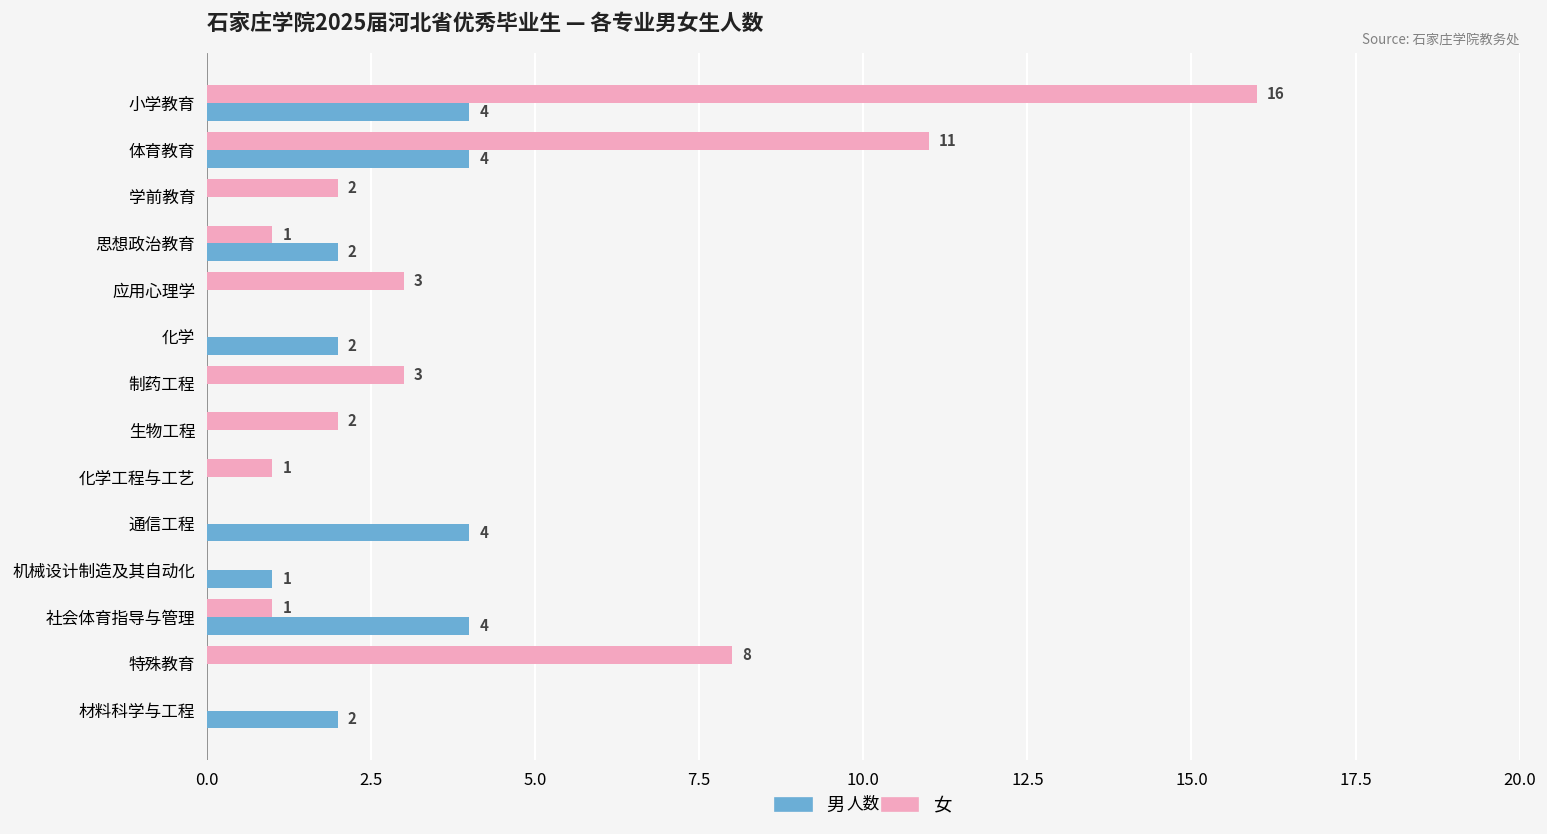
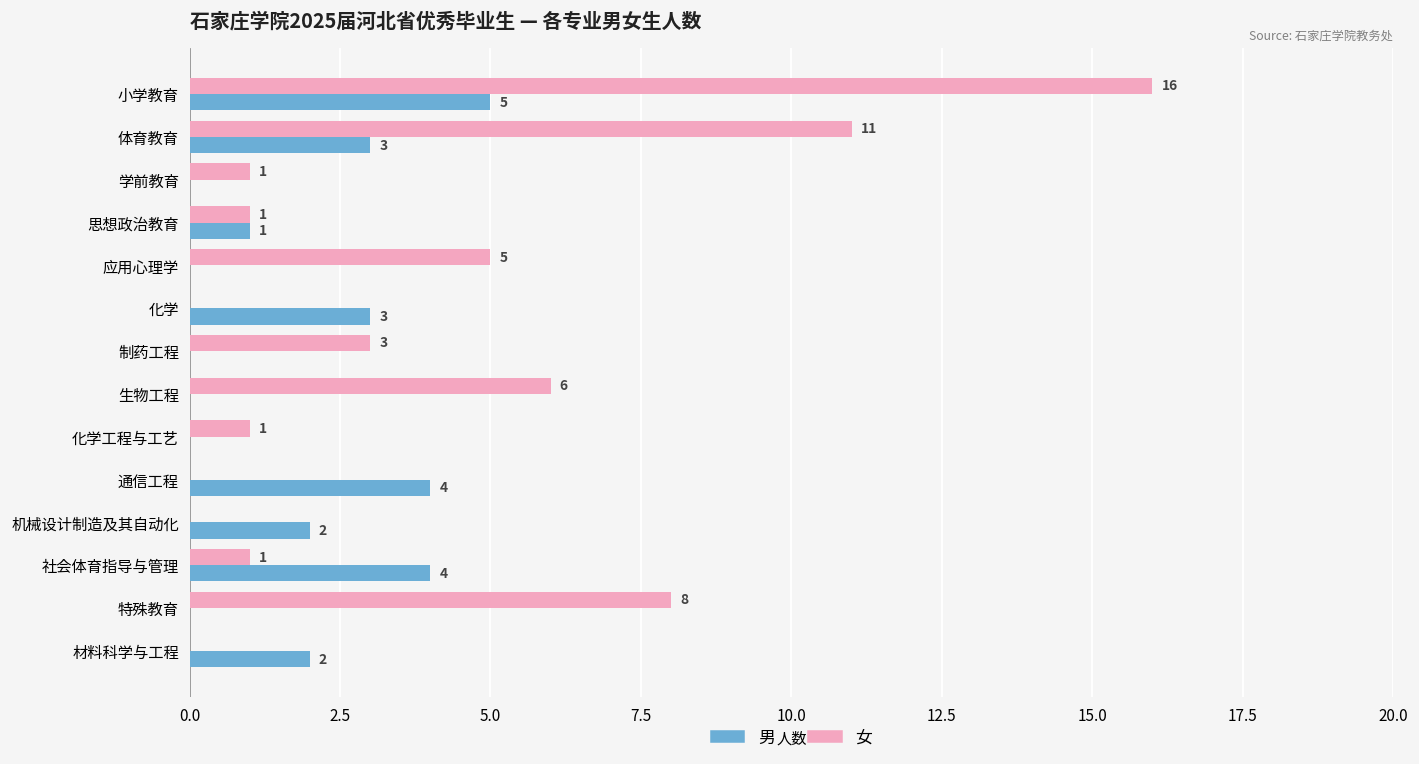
  {
    "男": {
-     "小学教育": 4,
-     "体育教育": 4,
-     "思想政治教育": 2,
-     "化学": 2,
+     "小学教育": 5,
+     "体育教育": 3,
+     "思想政治教育": 1,
+     "化学": 3,
      "通信工程": 4,
-     "机械设计制造及其自动化": 1,
+     "机械设计制造及其自动化": 2,
      "社会体育指导与管理": 4,
      "材料科学与工程": 2
    },
    "女": {
      "小学教育": 16,
      "体育教育": 11,
-     "学前教育": 2,
+     "学前教育": 1,
      "思想政治教育": 1,
-     "应用心理学": 3,
+     "应用心理学": 5,
      "制药工程": 3,
-     "生物工程": 2,
+     "生物工程": 6,
      "化学工程与工艺": 1,
      "社会体育指导与管理": 1,
      "特殊教育": 8
    }
  }
